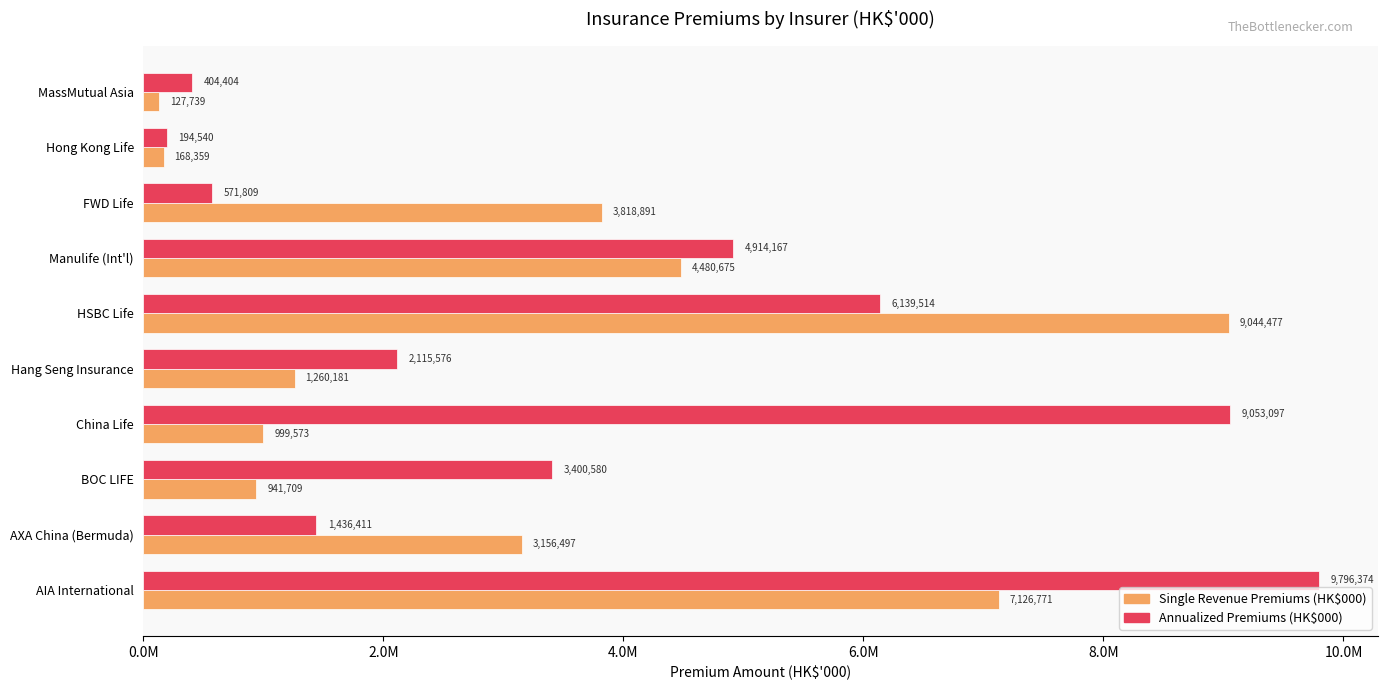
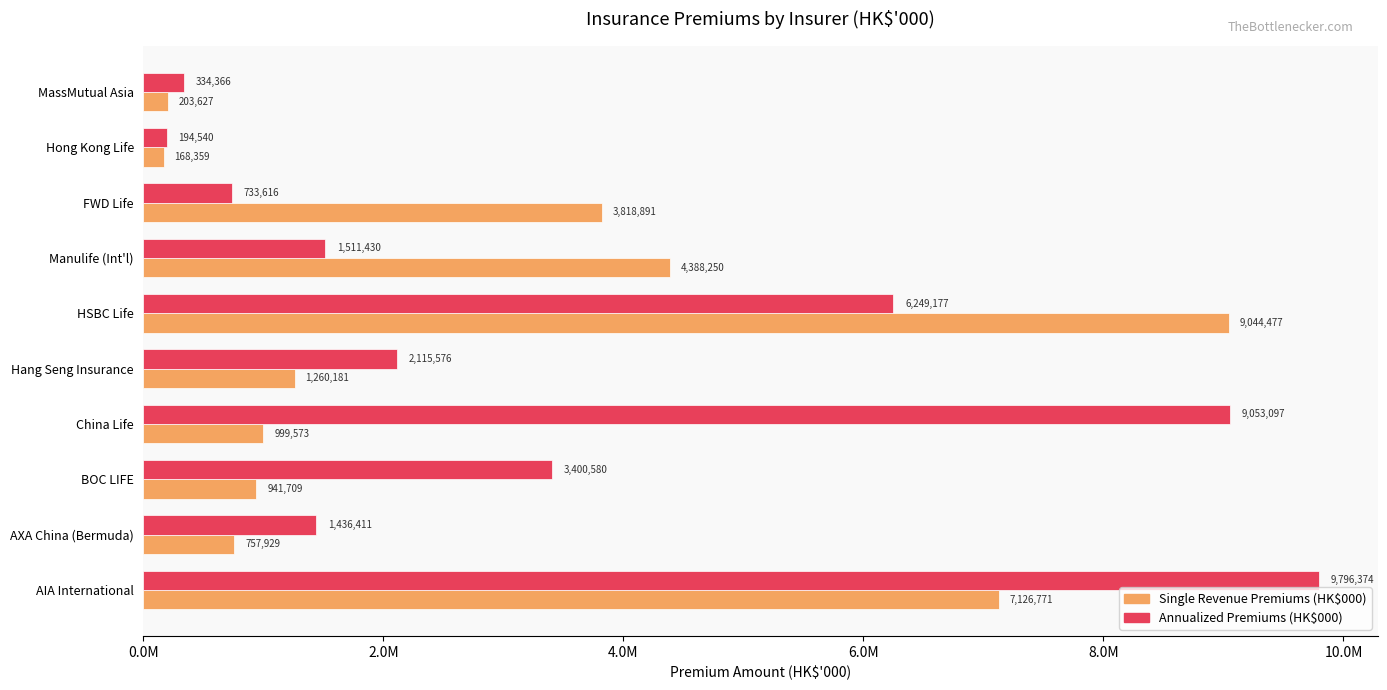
  {
    "Single Revenue Premiums (HK$000)": {
-     "MassMutual Asia": "127,739",
+     "MassMutual Asia": "203,627",
      "Hong Kong Life": "168,359",
      "FWD Life": "3,818,891",
-     "Manulife (Int'l)": "4,480,675",
+     "Manulife (Int'l)": "4,388,250",
      "HSBC Life": "9,044,477",
      "Hang Seng Insurance": "1,260,181",
      "China Life": "999,573",
      "BOC LIFE": "941,709",
-     "AXA China (Bermuda)": "3,156,497",
+     "AXA China (Bermuda)": "757,929",
      "AIA International": "7,126,771"
    },
    "Annualized Premiums (HK$000)": {
-     "MassMutual Asia": "404,404",
+     "MassMutual Asia": "334,366",
      "Hong Kong Life": "194,540",
-     "FWD Life": "571,809",
-     "Manulife (Int'l)": "4,914,167",
-     "HSBC Life": "6,139,514",
+     "FWD Life": "733,616",
+     "Manulife (Int'l)": "1,511,430",
+     "HSBC Life": "6,249,177",
      "Hang Seng Insurance": "2,115,576",
      "China Life": "9,053,097",
      "BOC LIFE": "3,400,580",
      "AXA China (Bermuda)": "1,436,411",
      "AIA International": "9,796,374"
    }
  }
